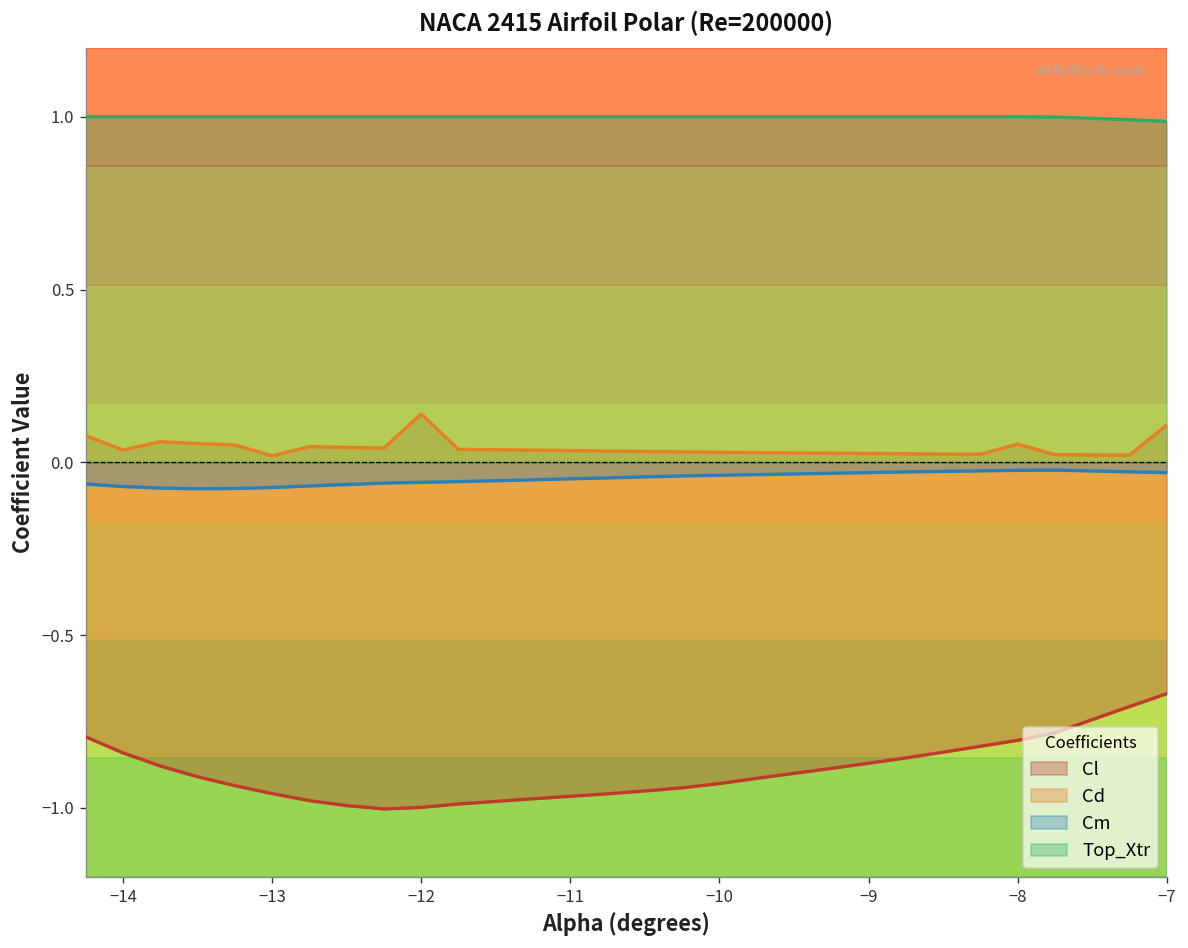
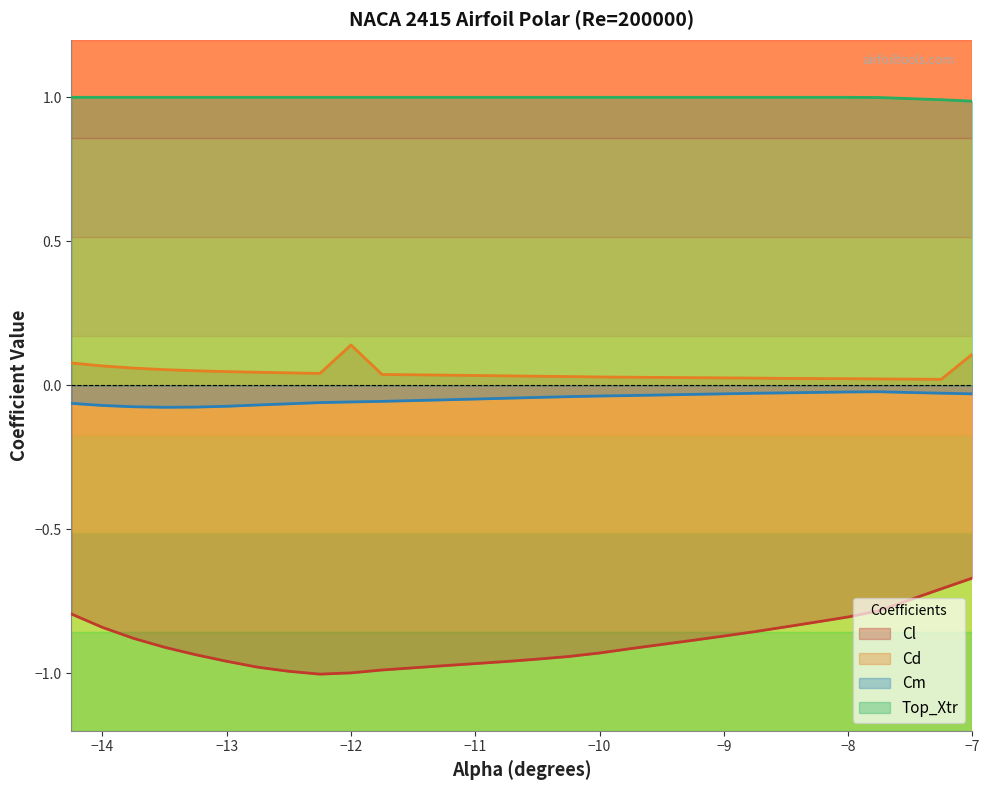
  {
    "Cd": {
-     "−14": 0.04,
-     "−13": 0.02,
+     "−14": 0.07,
+     "−13": 0.05,
      "−12": 0.14,
      "−11": 0.03,
      "−10": 0.03,
      "−9": 0.03,
-     "−8": 0.05,
+     "−8": 0.02,
      "−7": 0.11
    }
  }
